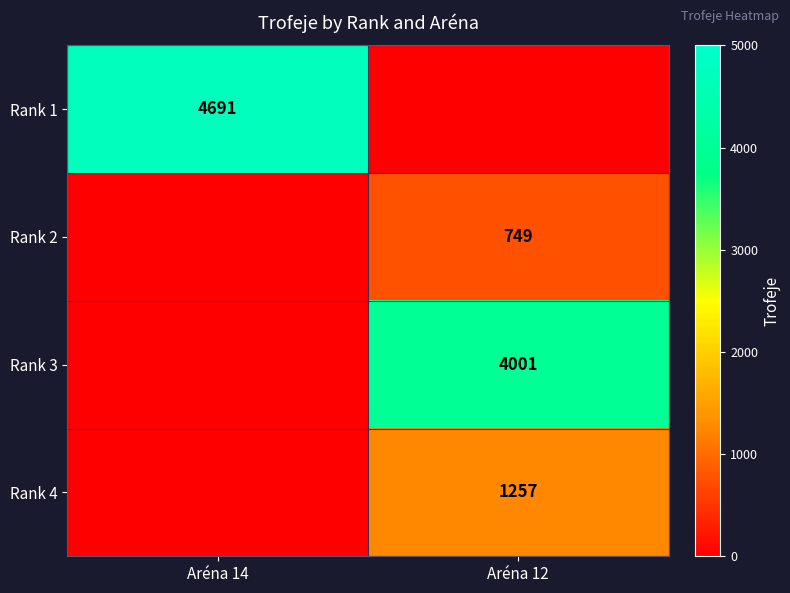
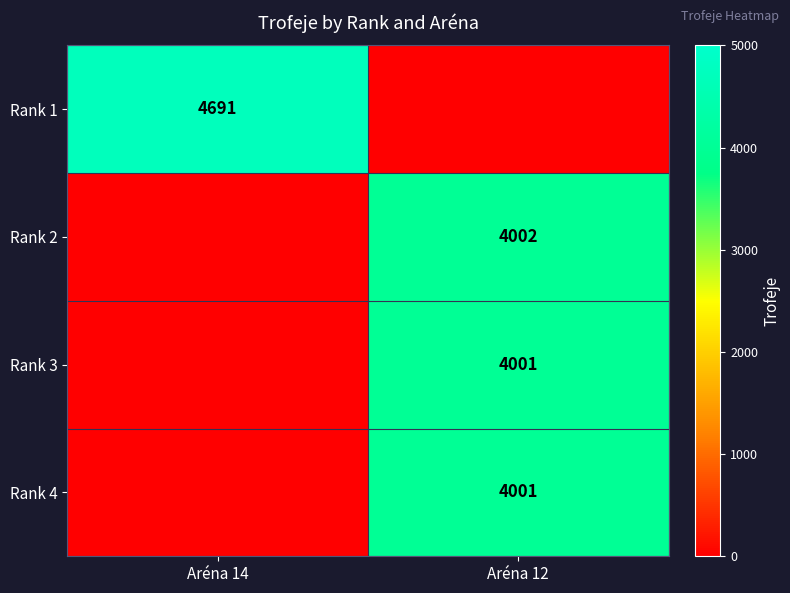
  {
    "Rank 1": {
      "Aréna 14": 4691
    },
    "Rank 2": {
-     "Aréna 12": 749
+     "Aréna 12": 4002
    },
    "Rank 3": {
      "Aréna 12": 4001
    },
    "Rank 4": {
-     "Aréna 12": 1257
+     "Aréna 12": 4001
    }
  }
